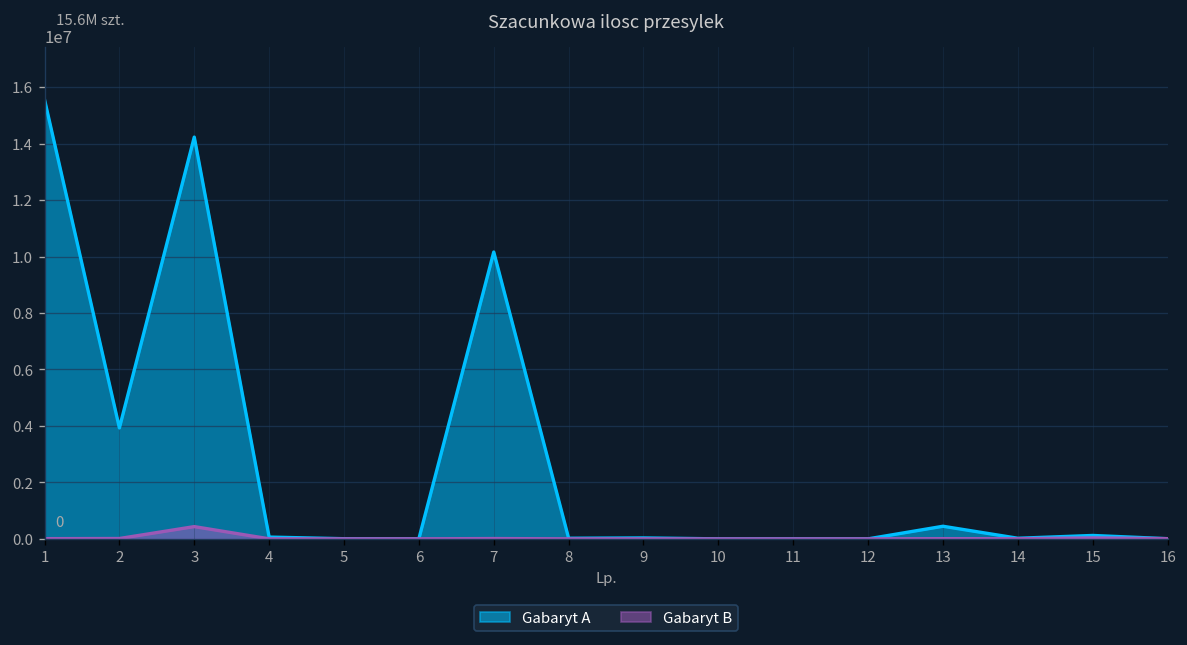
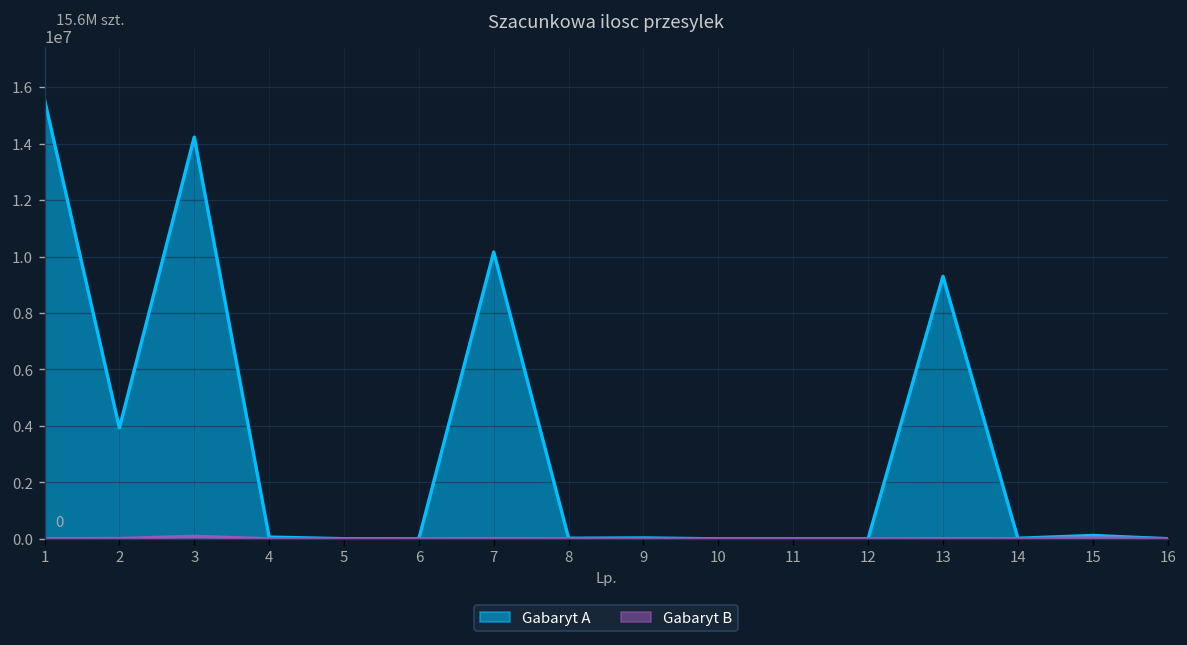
  {
    "Gabaryt A": {
      "1": 15600000,
      "2": 3900000,
      "3": 14200000,
      "7": 10200000,
-     "13": 400000
+     "13": 9300000
    },
    "Gabaryt B": {
      "2": 0,
-     "3": 400000,
+     "3": 100000,
      "7": 0,
      "13": 0
    }
  }
